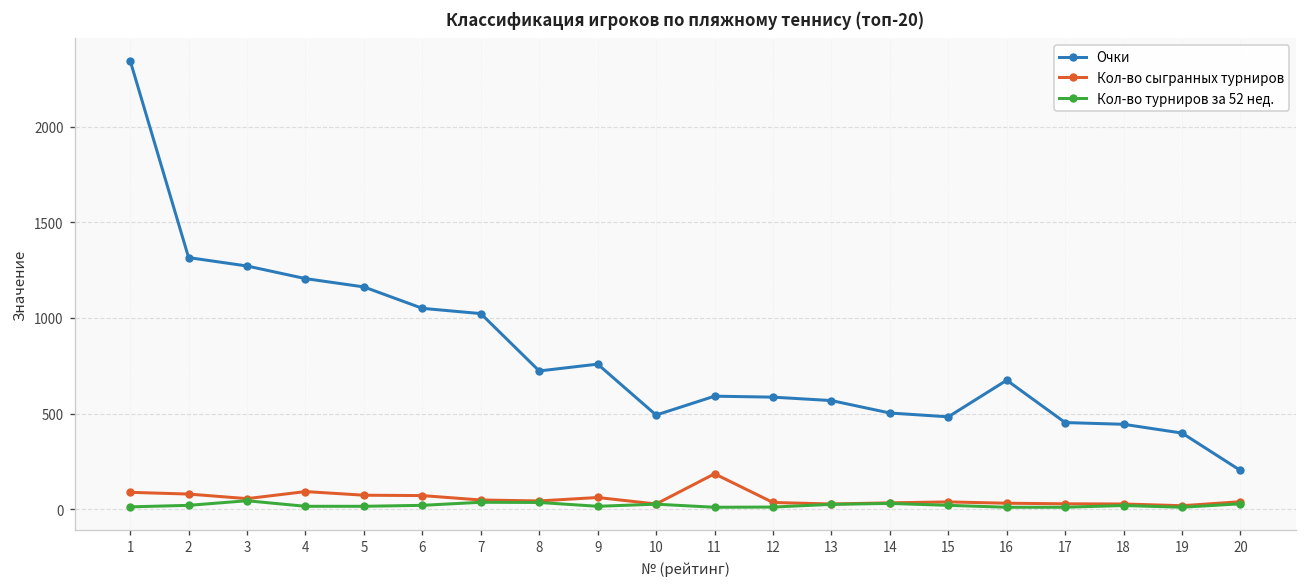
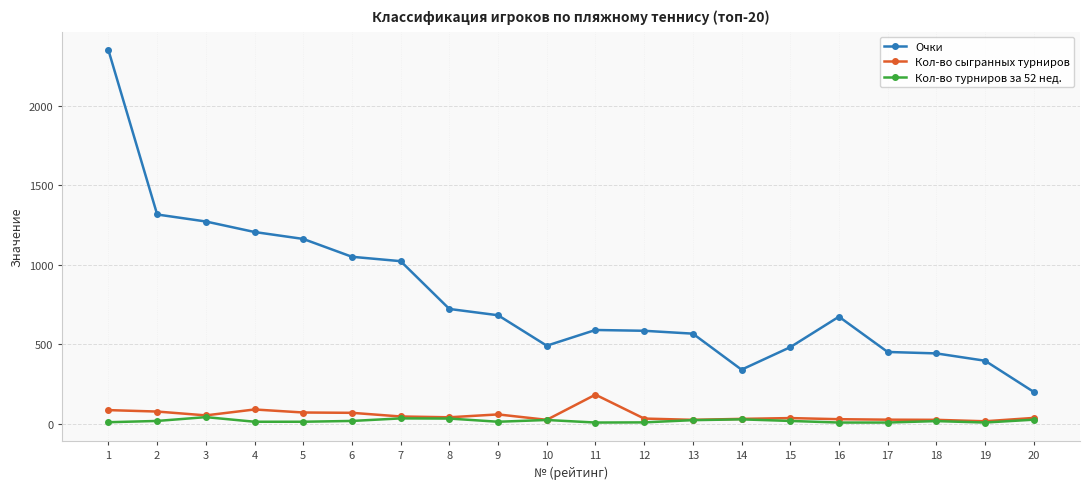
  {
    "Очки": {
      "1": 2350,
      "2": 1320,
      "3": 1270,
      "4": 1210,
      "5": 1160,
      "6": 1050,
      "7": 1020,
      "8": 720,
-     "9": 760,
+     "9": 680,
      "10": 490,
      "11": 590,
      "12": 590,
      "13": 570,
-     "14": 500,
+     "14": 340,
      "15": 480,
      "16": 670,
      "17": 450,
      "18": 440,
      "19": 400,
      "20": 200
    },
    "Кол-во сыгранных турниров": {
      "1": 90,
      "2": 80,
      "4": 90,
      "5": 70,
      "6": 70,
      "9": 60,
      "11": 190,
      "12": 40,
      "15": 40,
      "16": 30,
      "17": 30
    },
    "Кол-во турниров за 52 нед.": {
      "1": 10,
      "2": 20,
      "4": 20,
      "5": 20,
      "6": 20,
      "9": 20,
      "11": 10,
      "12": 10,
      "15": 20,
      "16": 10,
      "17": 10
    }
  }
